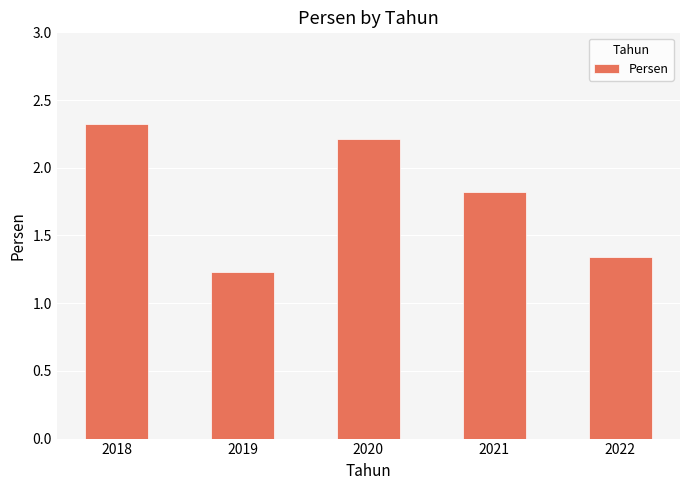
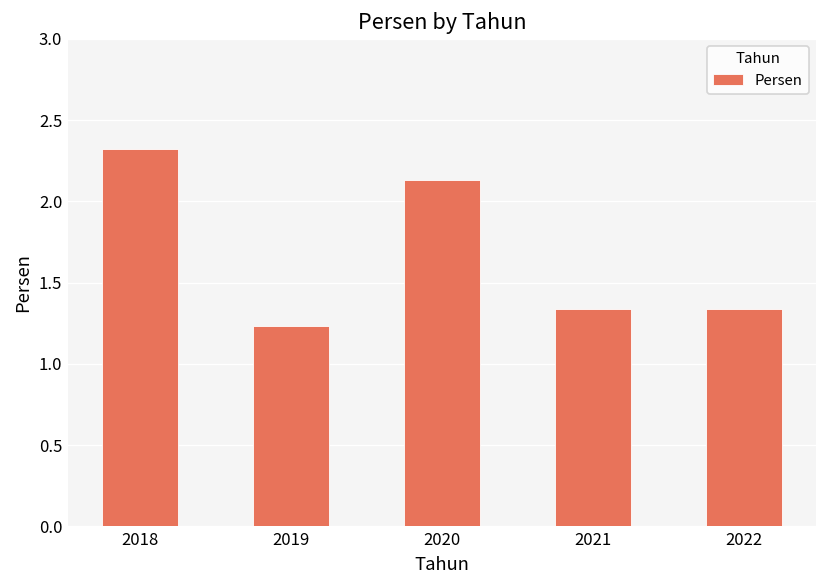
  {
    "2018": 2.32,
    "2019": 1.23,
-   "2020": 2.21,
-   "2021": 1.82,
+   "2020": 2.13,
+   "2021": 1.34,
    "2022": 1.34
  }
